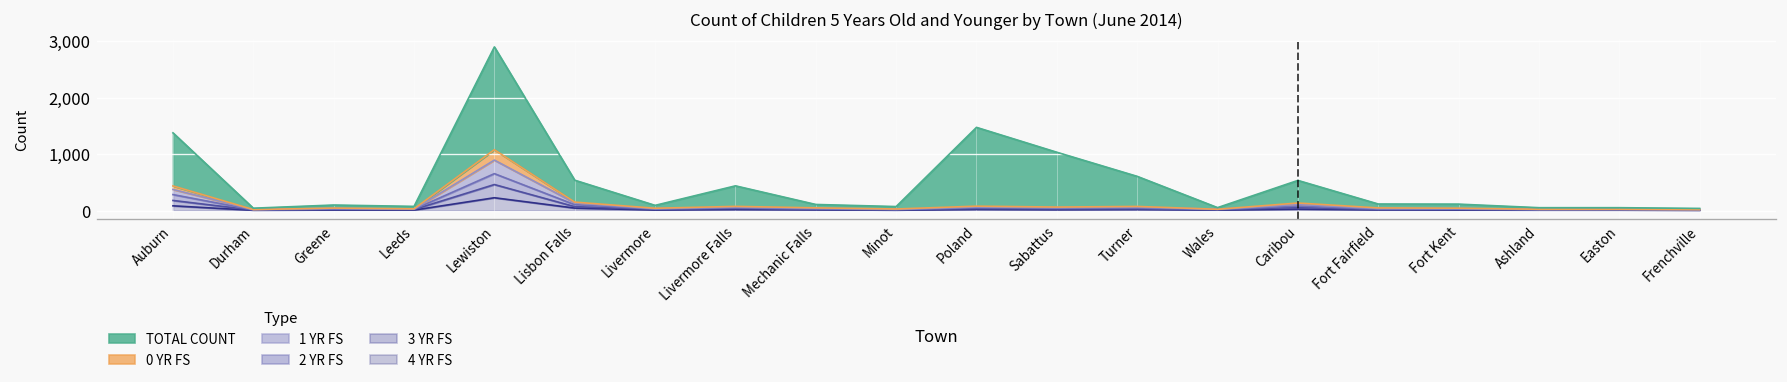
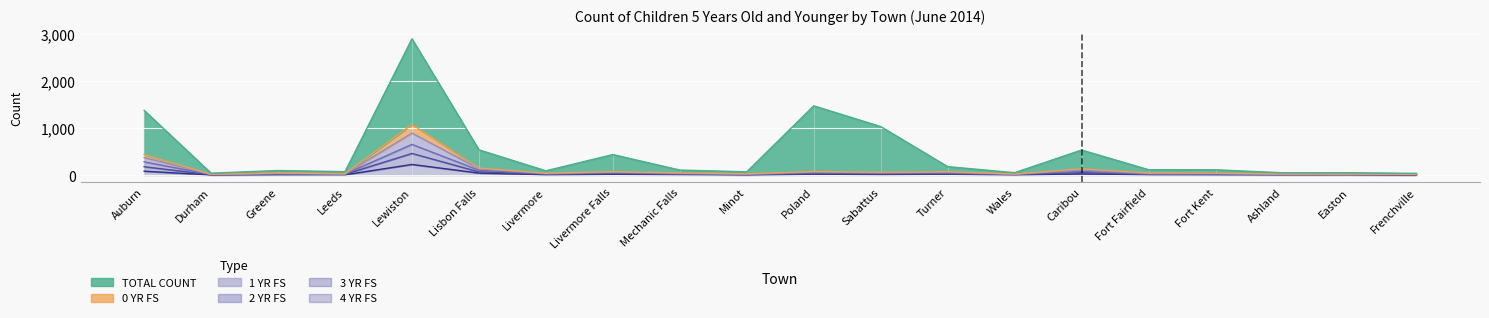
  {
    "0 YR FS": {
      "Auburn": "100",
      "Lewiston": "200"
    },
    "TOTAL COUNT": {
      "Auburn": "900",
      "Greene": "100",
      "Lewiston": "1,800",
      "Lisbon Falls": "400",
      "Livermore Falls": "400",
      "Mechanic Falls": "100",
      "Poland": "1,400",
      "Sabattus": "1,000",
-     "Turner": "500",
+     "Turner": "100",
      "Caribou": "400",
      "Fort Fairfield": "100",
      "Fort Kent": "100"
    }
  }
